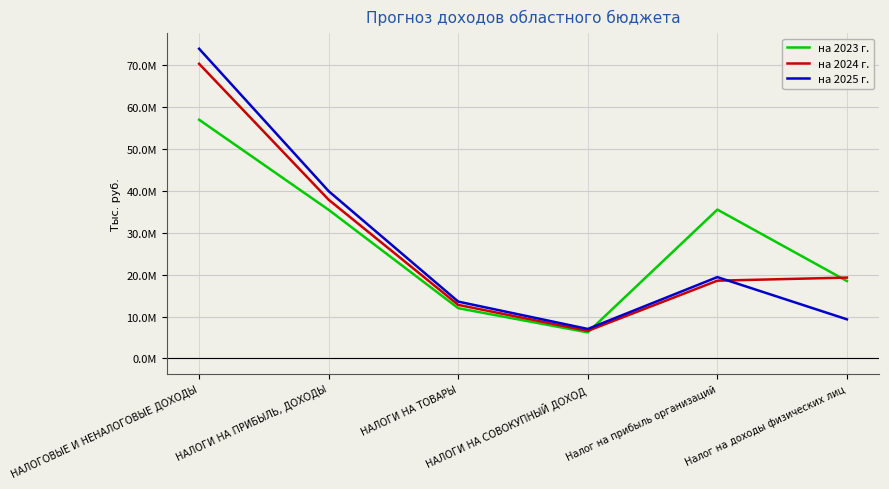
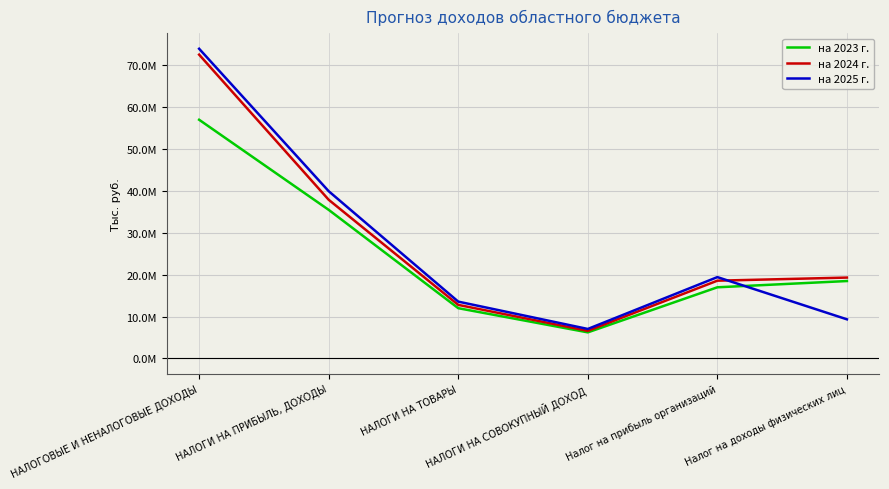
  {
    "на 2023 г.": {
      "НАЛОГОВЫЕ И НЕНАЛОГОВЫЕ ДОХОДЫ": 57000000,
      "НАЛОГИ НА ПРИБЫЛЬ, ДОХОДЫ": 35000000,
      "НАЛОГИ НА ТОВАРЫ": 12000000,
-     "Налог на прибыль организаций": 35000000,
+     "Налог на прибыль организаций": 17000000,
      "Налог на доходы физических лиц": 18000000
    },
    "на 2024 г.": {
-     "НАЛОГОВЫЕ И НЕНАЛОГОВЫЕ ДОХОДЫ": 70000000,
+     "НАЛОГОВЫЕ И НЕНАЛОГОВЫЕ ДОХОДЫ": 72000000,
      "НАЛОГИ НА ПРИБЫЛЬ, ДОХОДЫ": 38000000,
      "НАЛОГИ НА ТОВАРЫ": 13000000,
      "Налог на прибыль организаций": 19000000,
      "Налог на доходы физических лиц": 19000000
    },
    "на 2025 г.": {
      "НАЛОГОВЫЕ И НЕНАЛОГОВЫЕ ДОХОДЫ": 74000000,
      "НАЛОГИ НА ПРИБЫЛЬ, ДОХОДЫ": 40000000,
      "НАЛОГИ НА ТОВАРЫ": 14000000,
      "Налог на прибыль организаций": 19000000,
      "Налог на доходы физических лиц": 9000000
    }
  }
